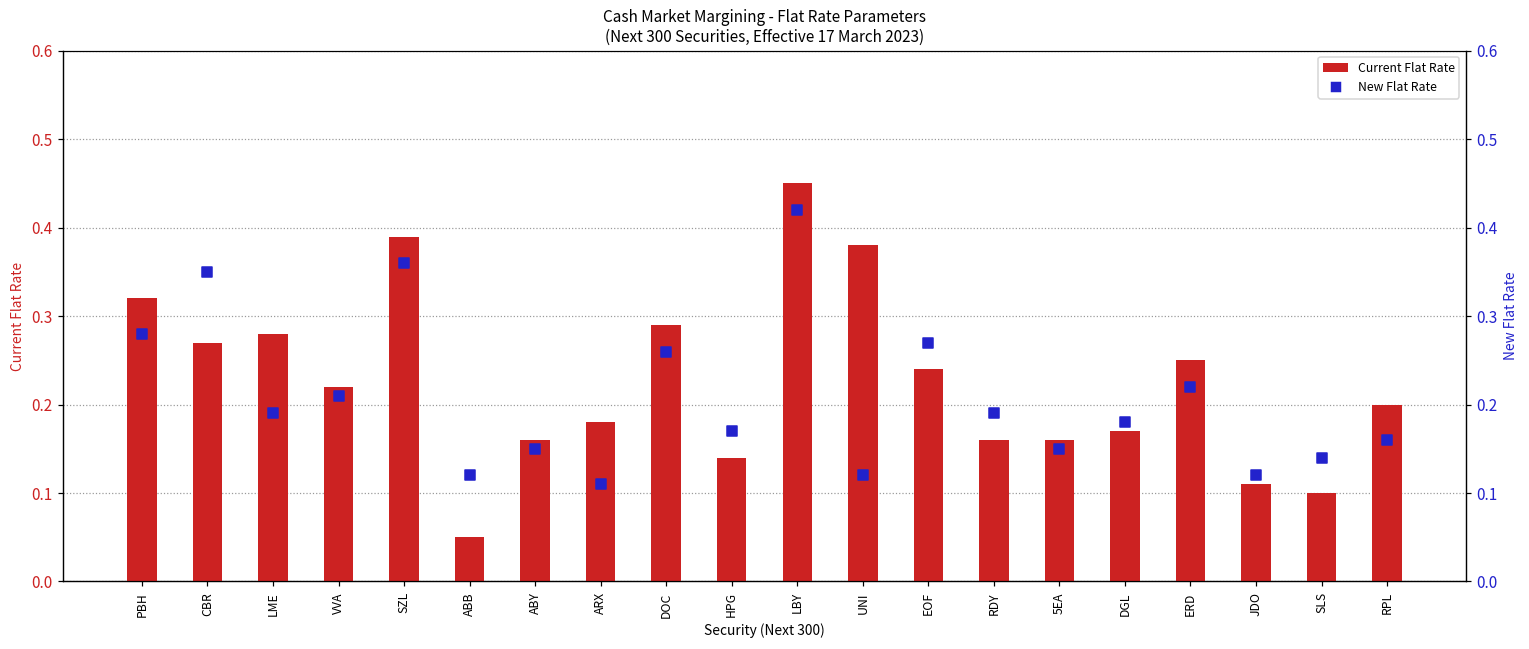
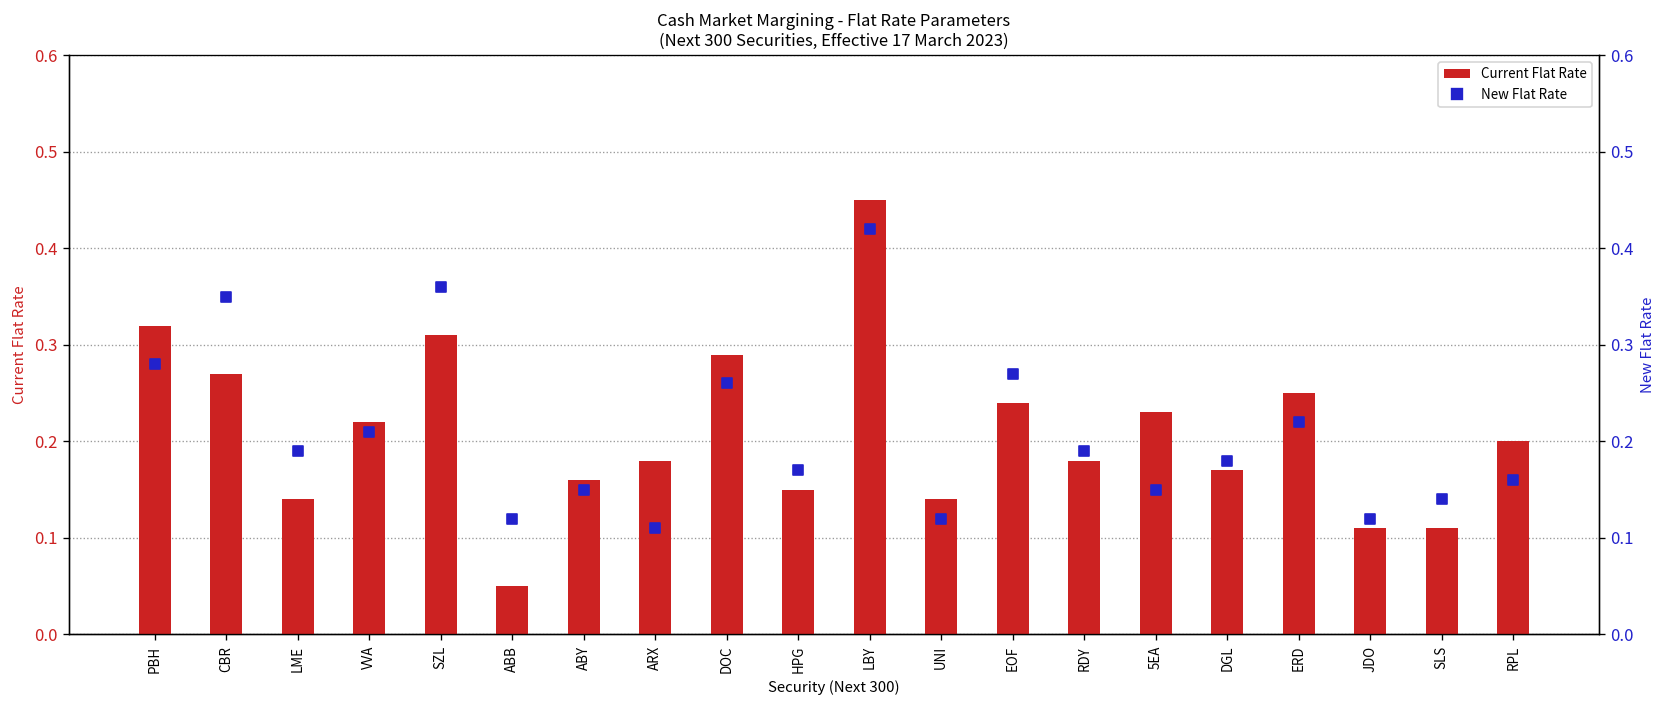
  {
    "Current Flat Rate": {
      "PBH": 0.32,
      "CBR": 0.27,
-     "LME": 0.28,
+     "LME": 0.14,
      "VVA": 0.22,
-     "SZL": 0.39,
+     "SZL": 0.31,
      "ABB": 0.05,
      "ABY": 0.16,
      "ARX": 0.18,
      "DOC": 0.29,
-     "HPG": 0.14,
+     "HPG": 0.15,
      "LBY": 0.45,
-     "UNI": 0.38,
+     "UNI": 0.14,
      "EOF": 0.24,
-     "RDY": 0.16,
-     "5EA": 0.16,
+     "RDY": 0.18,
+     "5EA": 0.23,
      "DGL": 0.17,
      "ERD": 0.25,
      "JDO": 0.11,
-     "SLS": 0.10,
+     "SLS": 0.11,
      "RPL": 0.20
    }
  }
